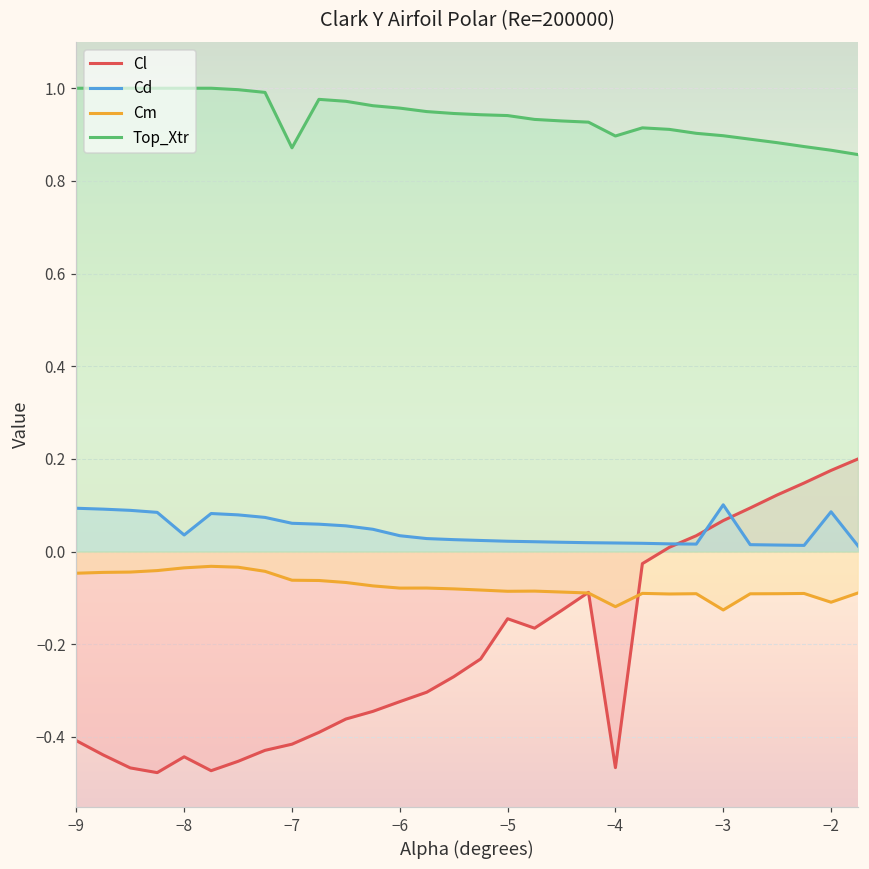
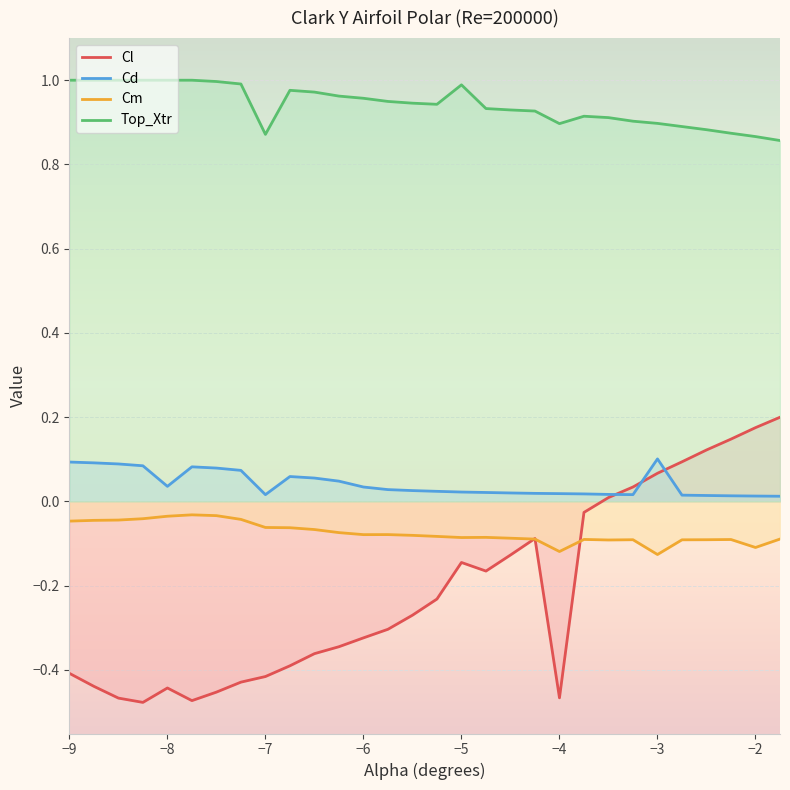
  {
    "Cl": {
      "−9": -0.41,
      "−8": -0.44,
      "−7": -0.42,
      "−6": -0.32,
      "−5": -0.15,
      "−4": -0.47
    },
    "Cd": {
      "−9": 0.09,
      "−8": 0.04,
-     "−7": 0.06,
+     "−7": 0.02,
      "−6": 0.03,
      "−5": 0.02,
      "−4": 0.02,
      "−3": 0.10,
-     "−2": 0.09
+     "−2": 0.01
    },
    "Cm": {
      "−9": -0.05,
      "−8": -0.04,
      "−7": -0.06,
      "−6": -0.08,
      "−5": -0.09,
      "−4": -0.12,
      "−3": -0.13,
      "−2": -0.11
    },
    "Top_Xtr": {
      "−9": 1.00,
      "−7": 0.87,
      "−6": 0.96,
-     "−5": 0.94,
+     "−5": 0.99,
      "−4": 0.90,
      "−3": 0.90,
      "−2": 0.87
    }
  }
